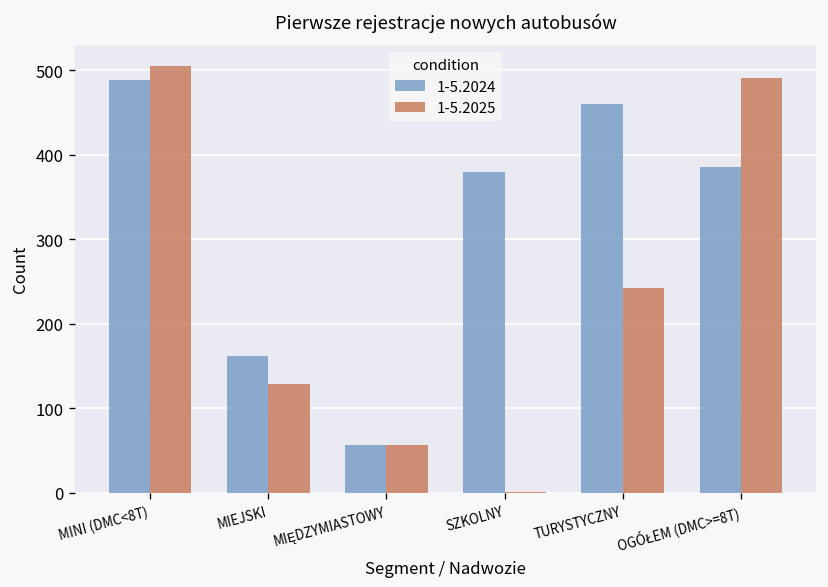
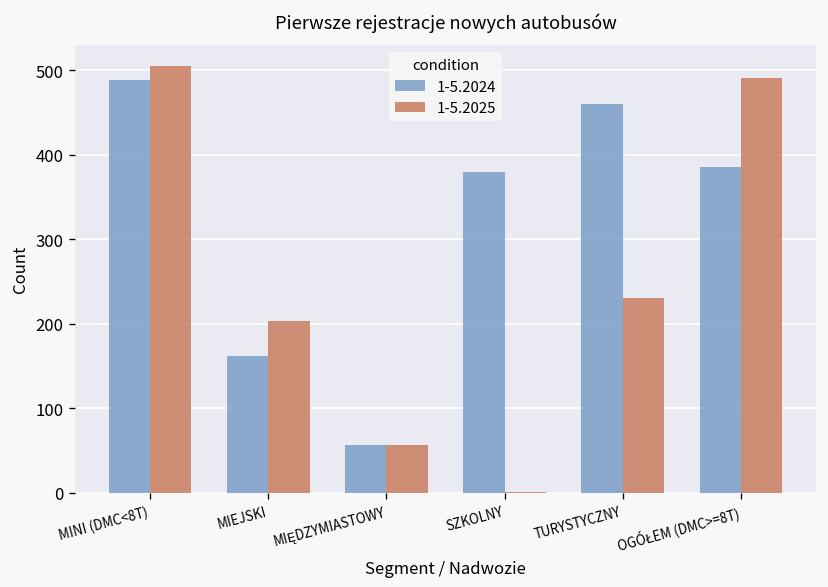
  {
    "1-5.2024": {
      "MINI (DMC<8T)": 490,
      "MIEJSKI": 160,
      "MIĘDZYMIASTOWY": 60,
      "SZKOLNY": 380,
      "TURYSTYCZNY": 460,
      "OGÓŁEM (DMC>=8T)": 390
    },
    "1-5.2025": {
      "MINI (DMC<8T)": 510,
-     "MIEJSKI": 130,
+     "MIEJSKI": 200,
      "MIĘDZYMIASTOWY": 60,
-     "TURYSTYCZNY": 240,
+     "TURYSTYCZNY": 230,
      "OGÓŁEM (DMC>=8T)": 490
    }
  }
